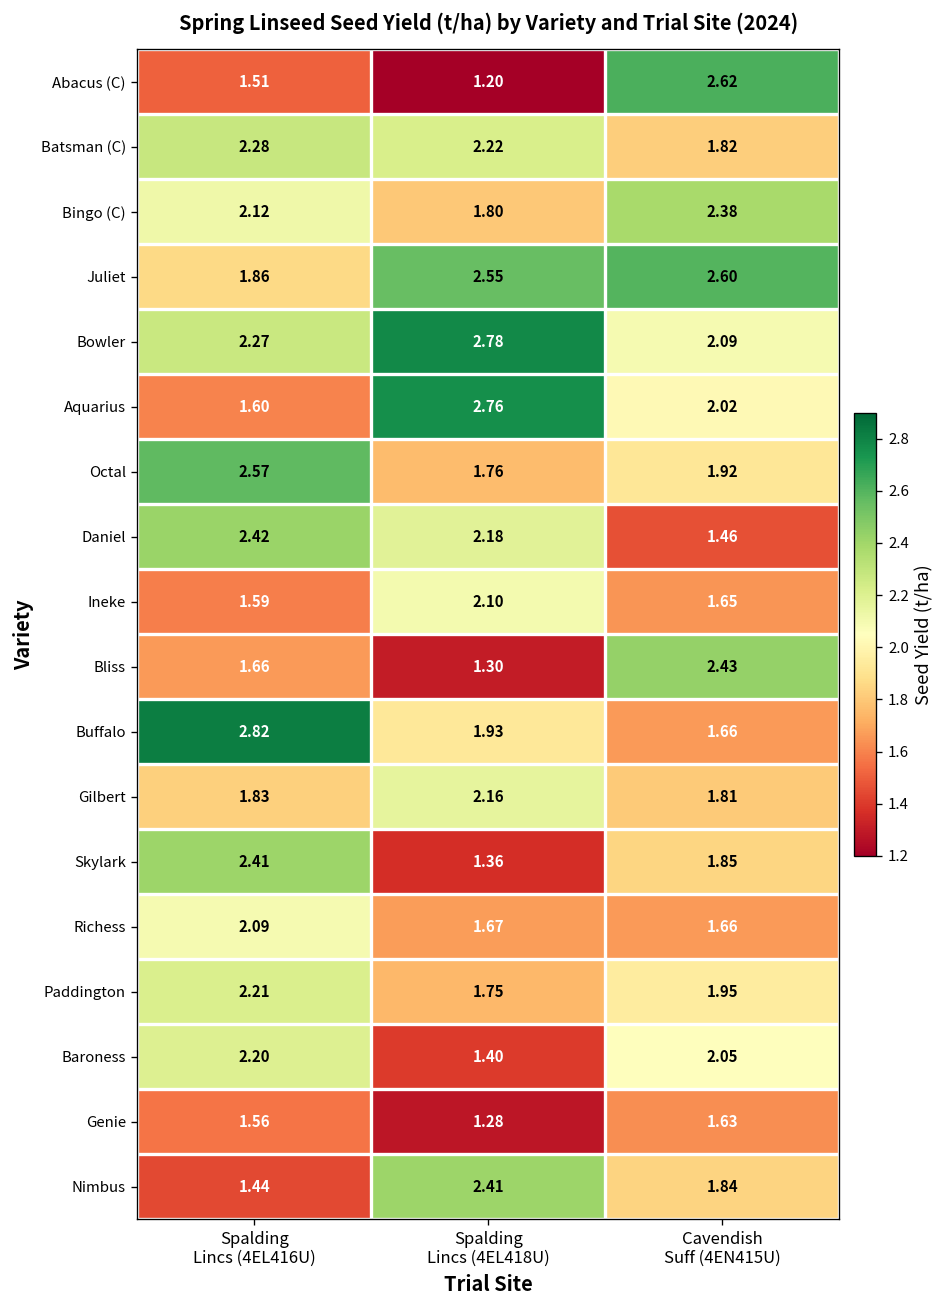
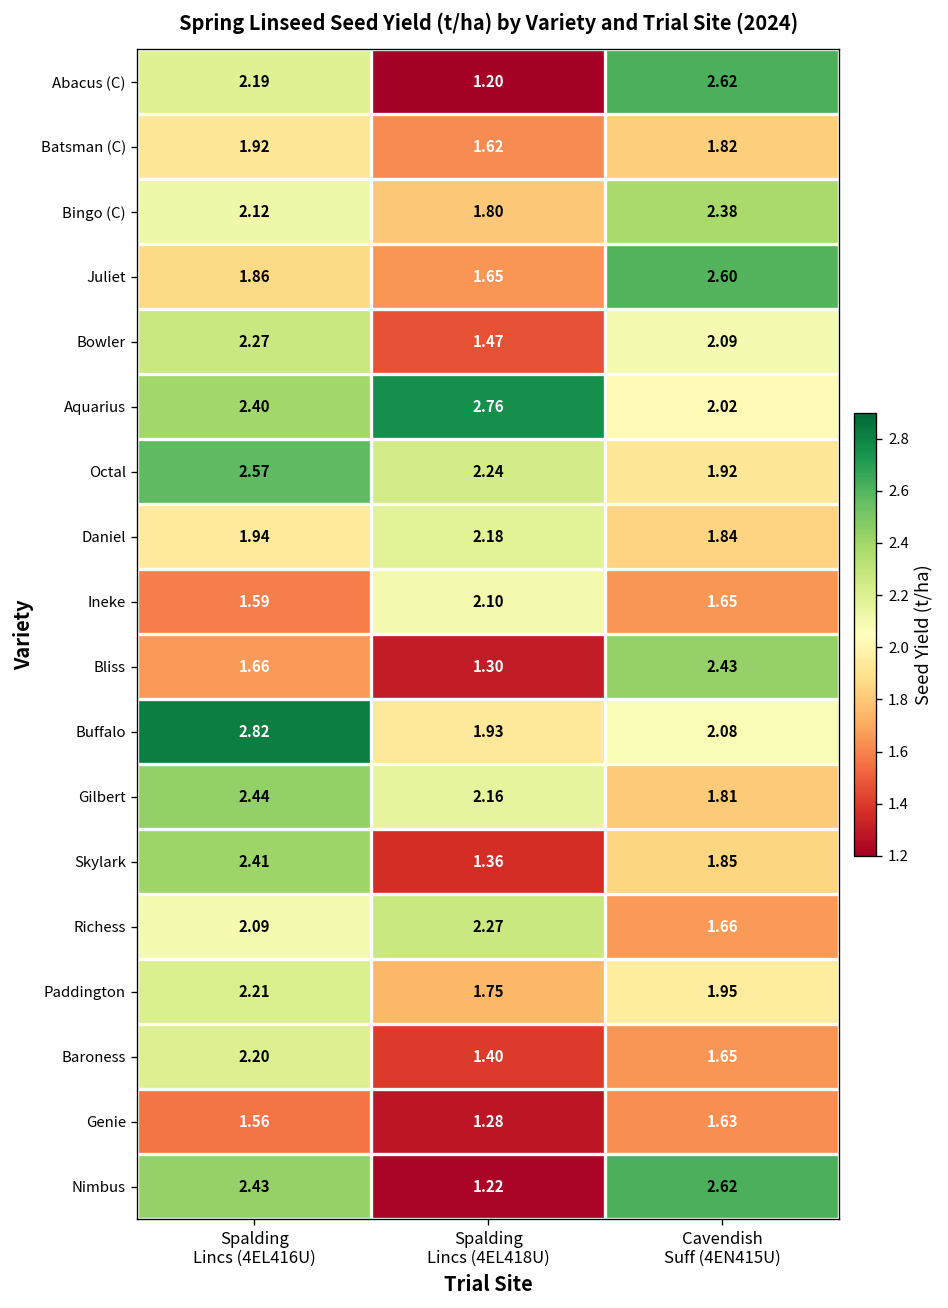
  {
    "Abacus (C)": {
-     "Spalding Lincs (4EL416U)": 1.51,
+     "Spalding Lincs (4EL416U)": 2.19,
      "Spalding Lincs (4EL418U)": 1.20,
      "Cavendish Suff (4EN415U)": 2.62
    },
    "Batsman (C)": {
-     "Spalding Lincs (4EL416U)": 2.28,
-     "Spalding Lincs (4EL418U)": 2.22,
+     "Spalding Lincs (4EL416U)": 1.92,
+     "Spalding Lincs (4EL418U)": 1.62,
      "Cavendish Suff (4EN415U)": 1.82
    },
    "Bingo (C)": {
      "Spalding Lincs (4EL416U)": 2.12,
      "Spalding Lincs (4EL418U)": 1.80,
      "Cavendish Suff (4EN415U)": 2.38
    },
    "Juliet": {
      "Spalding Lincs (4EL416U)": 1.86,
-     "Spalding Lincs (4EL418U)": 2.55,
+     "Spalding Lincs (4EL418U)": 1.65,
      "Cavendish Suff (4EN415U)": 2.60
    },
    "Bowler": {
      "Spalding Lincs (4EL416U)": 2.27,
-     "Spalding Lincs (4EL418U)": 2.78,
+     "Spalding Lincs (4EL418U)": 1.47,
      "Cavendish Suff (4EN415U)": 2.09
    },
    "Aquarius": {
-     "Spalding Lincs (4EL416U)": 1.60,
+     "Spalding Lincs (4EL416U)": 2.40,
      "Spalding Lincs (4EL418U)": 2.76,
      "Cavendish Suff (4EN415U)": 2.02
    },
    "Octal": {
      "Spalding Lincs (4EL416U)": 2.57,
-     "Spalding Lincs (4EL418U)": 1.76,
+     "Spalding Lincs (4EL418U)": 2.24,
      "Cavendish Suff (4EN415U)": 1.92
    },
    "Daniel": {
-     "Spalding Lincs (4EL416U)": 2.42,
+     "Spalding Lincs (4EL416U)": 1.94,
      "Spalding Lincs (4EL418U)": 2.18,
-     "Cavendish Suff (4EN415U)": 1.46
+     "Cavendish Suff (4EN415U)": 1.84
    },
    "Ineke": {
      "Spalding Lincs (4EL416U)": 1.59,
      "Spalding Lincs (4EL418U)": 2.10,
      "Cavendish Suff (4EN415U)": 1.65
    },
    "Bliss": {
      "Spalding Lincs (4EL416U)": 1.66,
      "Spalding Lincs (4EL418U)": 1.30,
      "Cavendish Suff (4EN415U)": 2.43
    },
    "Buffalo": {
      "Spalding Lincs (4EL416U)": 2.82,
      "Spalding Lincs (4EL418U)": 1.93,
-     "Cavendish Suff (4EN415U)": 1.66
+     "Cavendish Suff (4EN415U)": 2.08
    },
    "Gilbert": {
-     "Spalding Lincs (4EL416U)": 1.83,
+     "Spalding Lincs (4EL416U)": 2.44,
      "Spalding Lincs (4EL418U)": 2.16,
      "Cavendish Suff (4EN415U)": 1.81
    },
    "Skylark": {
      "Spalding Lincs (4EL416U)": 2.41,
      "Spalding Lincs (4EL418U)": 1.36,
      "Cavendish Suff (4EN415U)": 1.85
    },
    "Richess": {
      "Spalding Lincs (4EL416U)": 2.09,
-     "Spalding Lincs (4EL418U)": 1.67,
+     "Spalding Lincs (4EL418U)": 2.27,
      "Cavendish Suff (4EN415U)": 1.66
    },
    "Paddington": {
      "Spalding Lincs (4EL416U)": 2.21,
      "Spalding Lincs (4EL418U)": 1.75,
      "Cavendish Suff (4EN415U)": 1.95
    },
    "Baroness": {
      "Spalding Lincs (4EL416U)": 2.20,
      "Spalding Lincs (4EL418U)": 1.40,
-     "Cavendish Suff (4EN415U)": 2.05
+     "Cavendish Suff (4EN415U)": 1.65
    },
    "Genie": {
      "Spalding Lincs (4EL416U)": 1.56,
      "Spalding Lincs (4EL418U)": 1.28,
      "Cavendish Suff (4EN415U)": 1.63
    },
    "Nimbus": {
-     "Spalding Lincs (4EL416U)": 1.44,
-     "Spalding Lincs (4EL418U)": 2.41,
-     "Cavendish Suff (4EN415U)": 1.84
+     "Spalding Lincs (4EL416U)": 2.43,
+     "Spalding Lincs (4EL418U)": 1.22,
+     "Cavendish Suff (4EN415U)": 2.62
    }
  }
